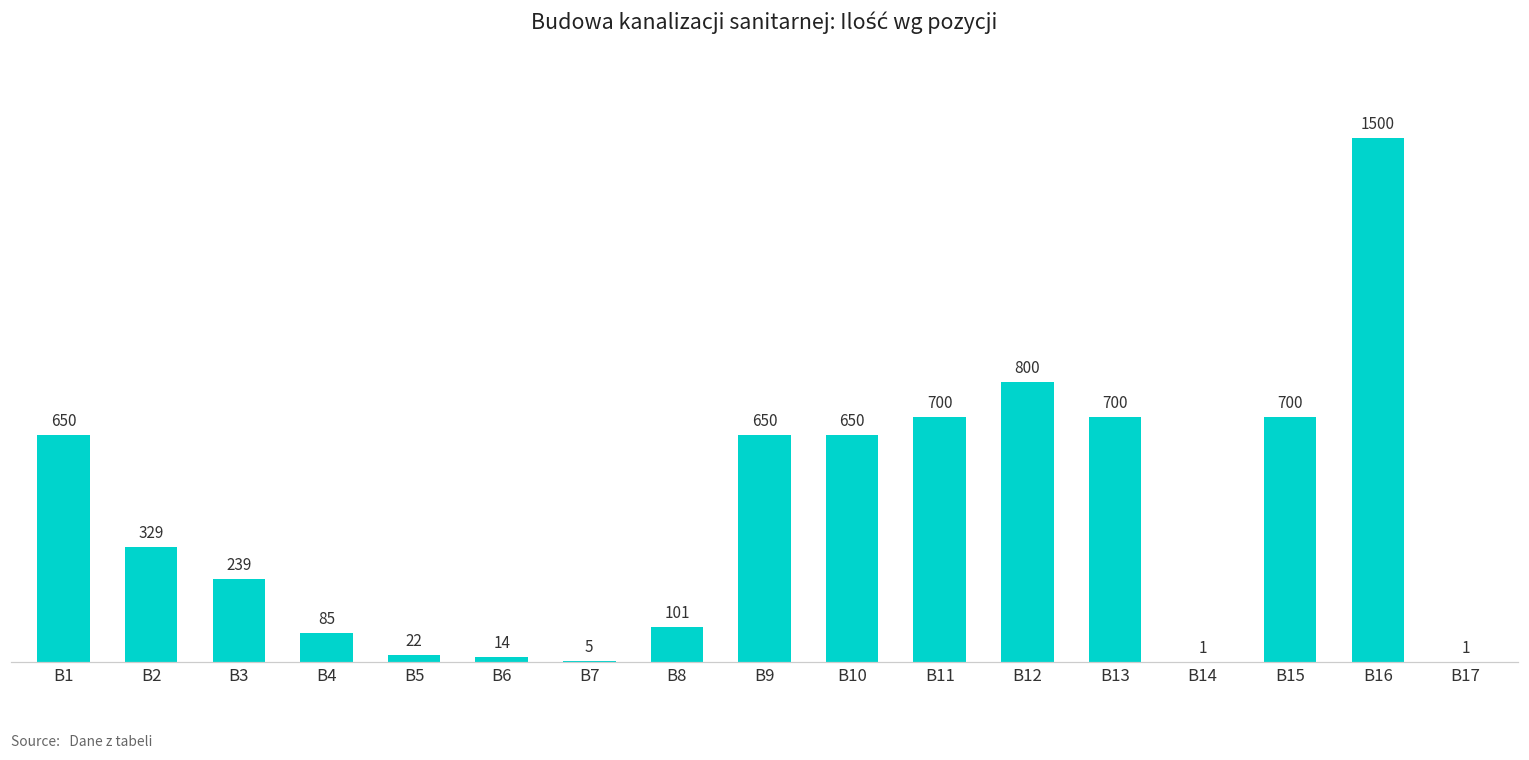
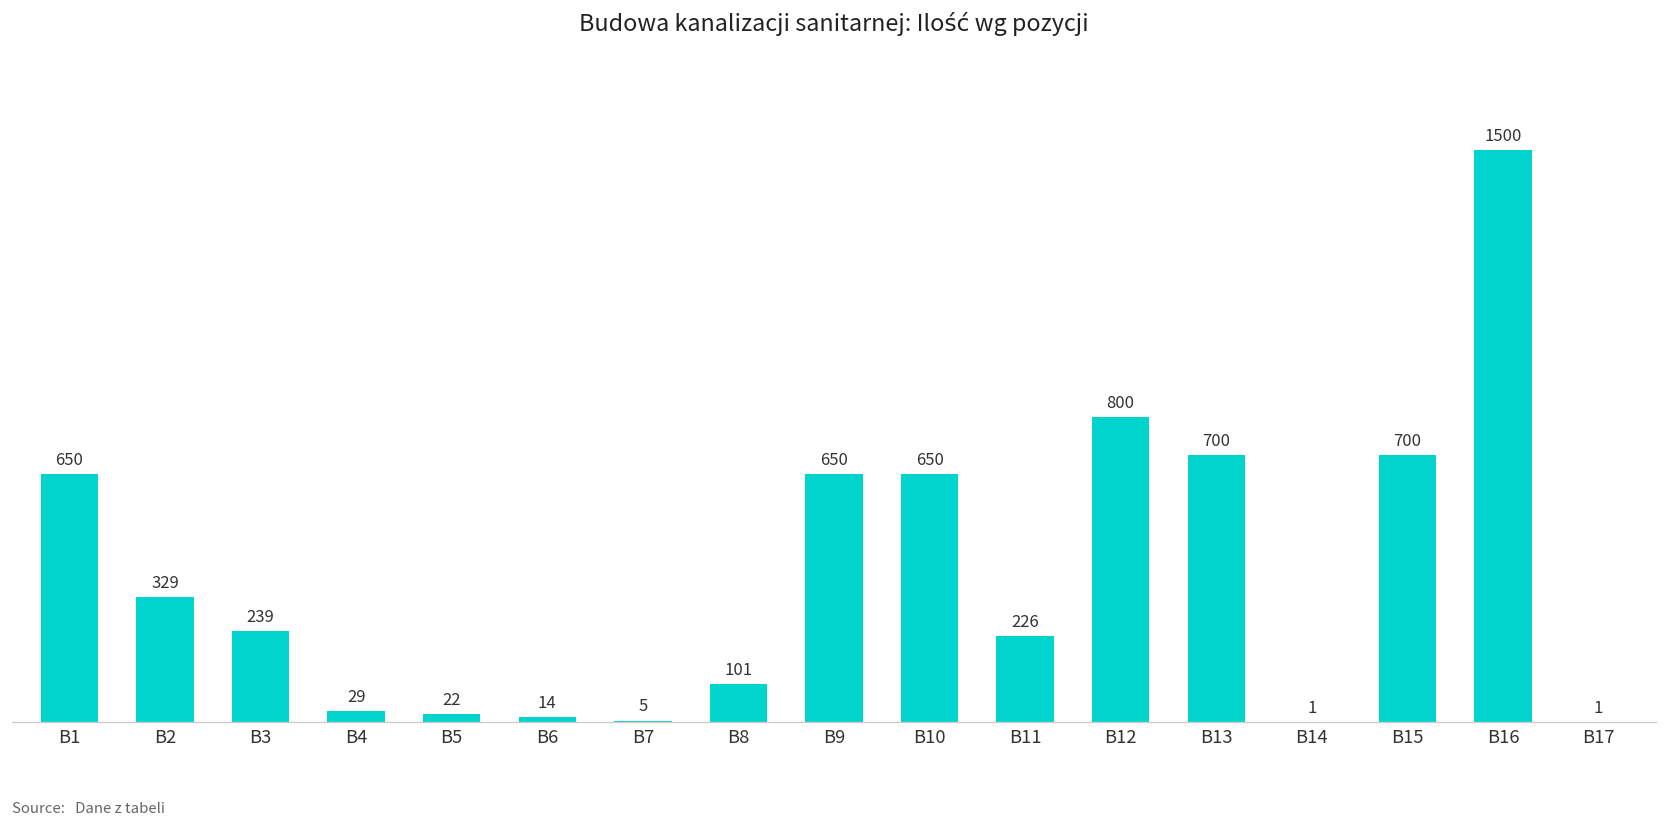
  {
    "B1": 650,
    "B2": 329,
    "B3": 239,
-   "B4": 85,
+   "B4": 29,
    "B5": 22,
    "B6": 14,
    "B7": 5,
    "B8": 101,
    "B9": 650,
    "B10": 650,
-   "B11": 700,
+   "B11": 226,
    "B12": 800,
    "B13": 700,
    "B14": 1,
    "B15": 700,
    "B16": 1500,
    "B17": 1
  }
